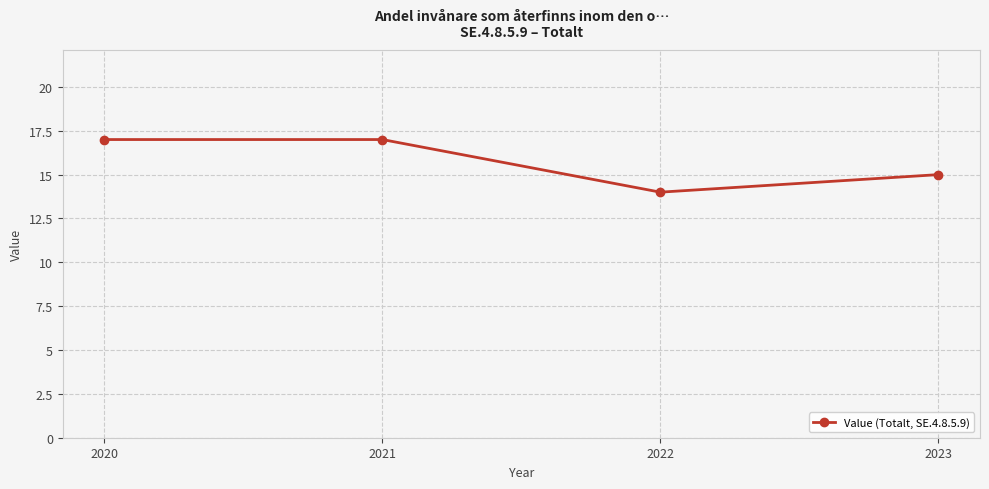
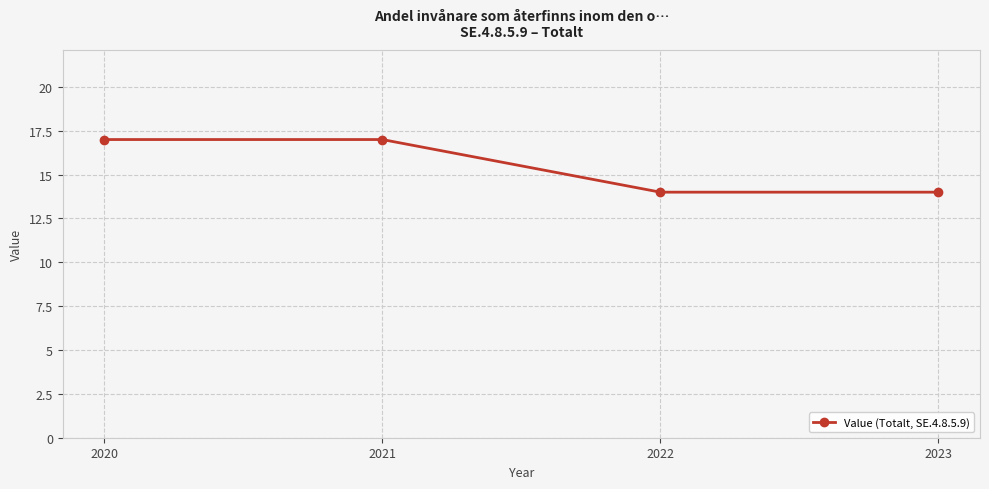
  {
    "2020": 17,
    "2021": 17,
    "2022": 14,
-   "2023": 15
+   "2023": 14
  }
